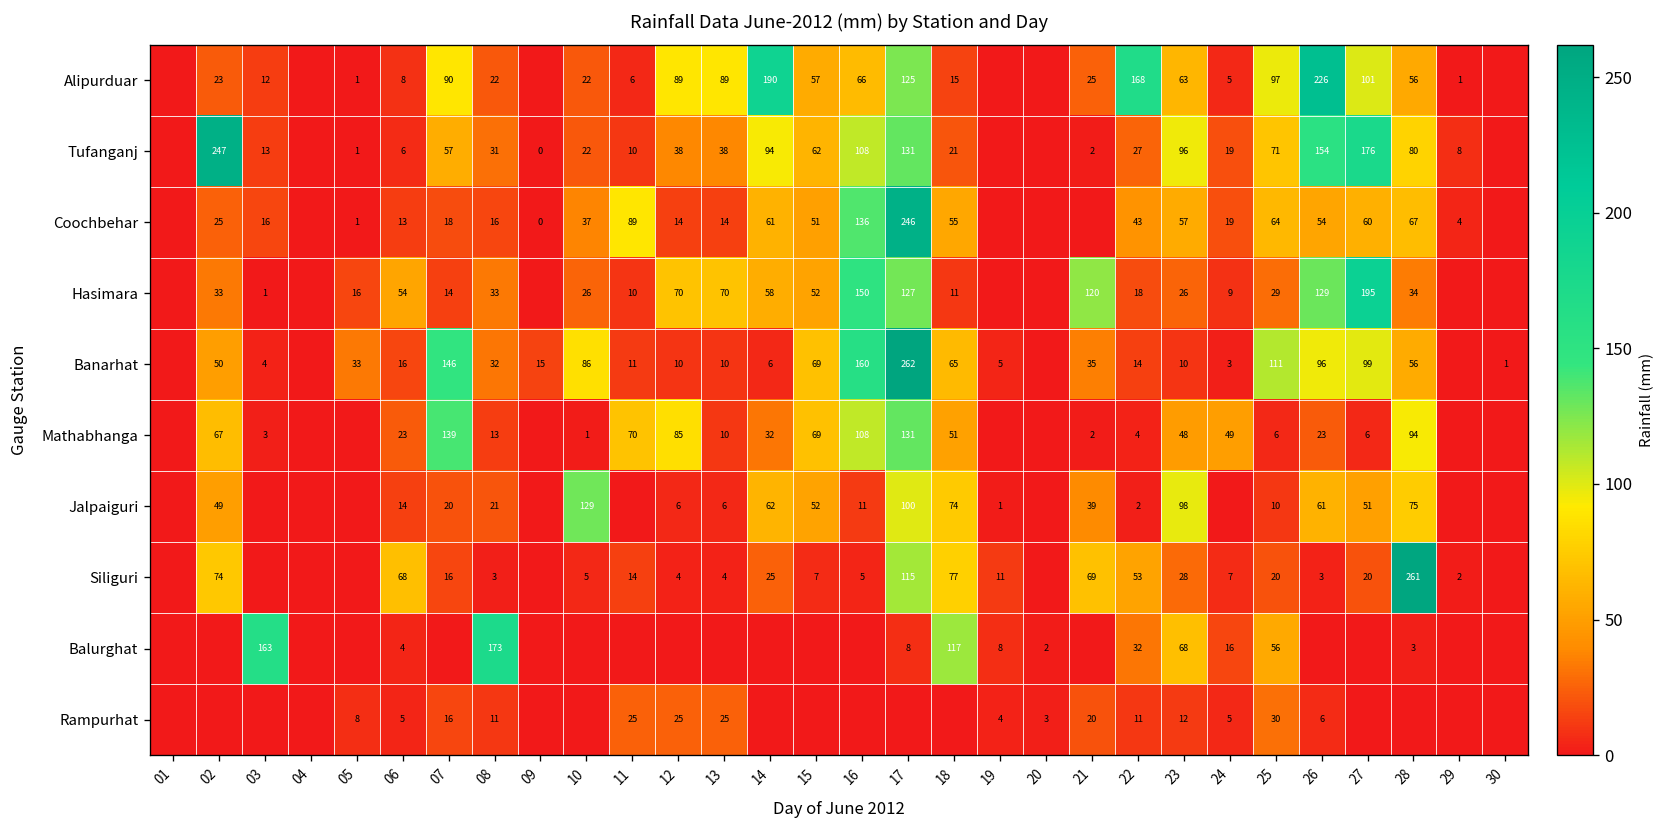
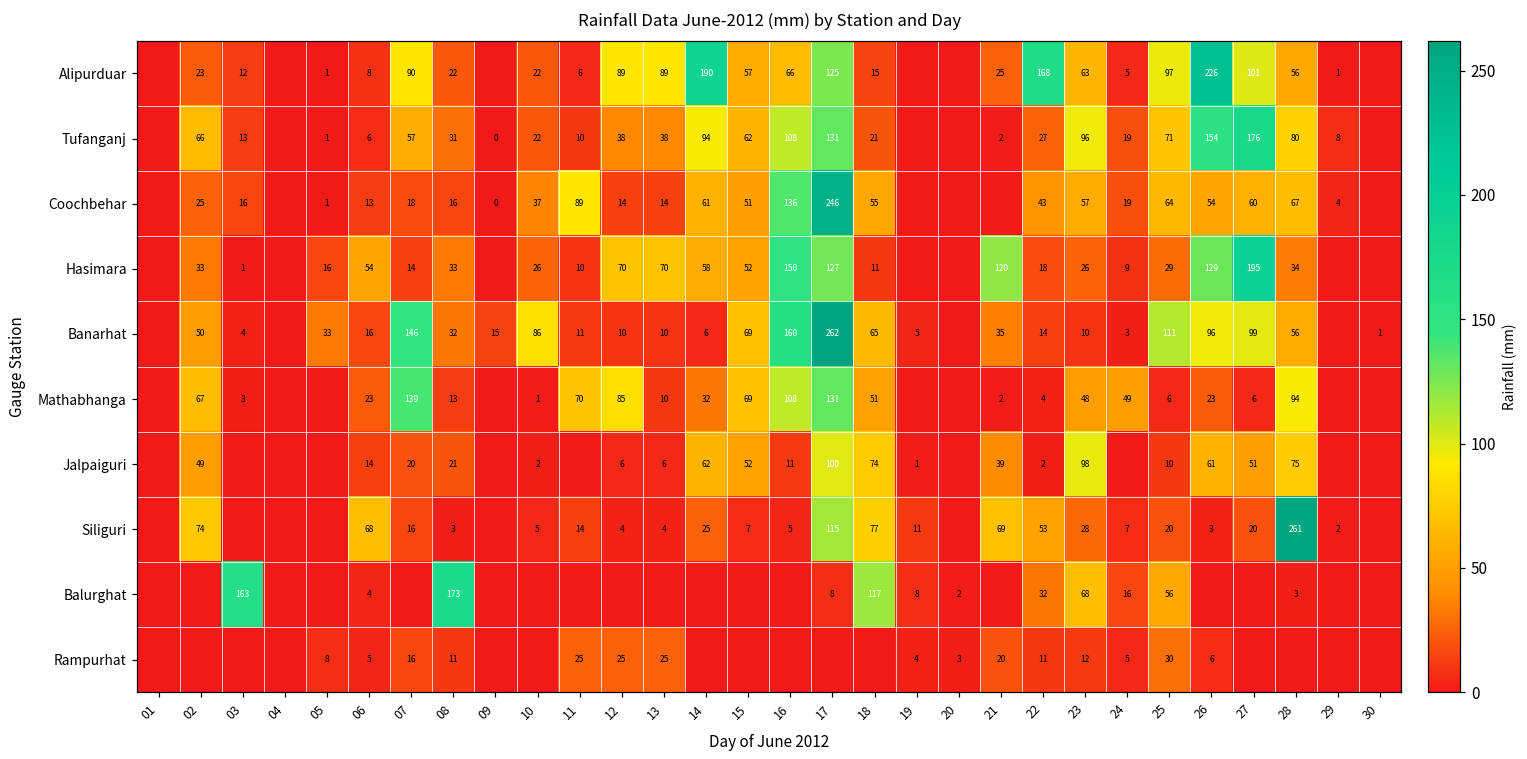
  {
    "Tufanganj": {
-     "02": 247,
+     "02": 66,
      "03": 13,
      "05": 1,
      "06": 6,
      "07": 57,
      "08": 31,
      "09": 0,
      "10": 22,
      "11": 10,
      "12": 38,
      "13": 38,
      "14": 94,
      "15": 62,
      "16": 108,
      "17": 131,
      "18": 21,
      "21": 2,
      "22": 27,
      "23": 96,
      "24": 19,
      "25": 71,
      "26": 154,
      "27": 176,
      "28": 80,
      "29": 8
    },
    "Jalpaiguri": {
      "02": 49,
      "06": 14,
      "07": 20,
      "08": 21,
-     "10": 129,
+     "10": 2,
      "12": 6,
      "13": 6,
      "14": 62,
      "15": 52,
      "16": 11,
      "17": 100,
      "18": 74,
      "19": 1,
      "21": 39,
      "22": 2,
      "23": 98,
      "25": 10,
      "26": 61,
      "27": 51,
      "28": 75
    }
  }
